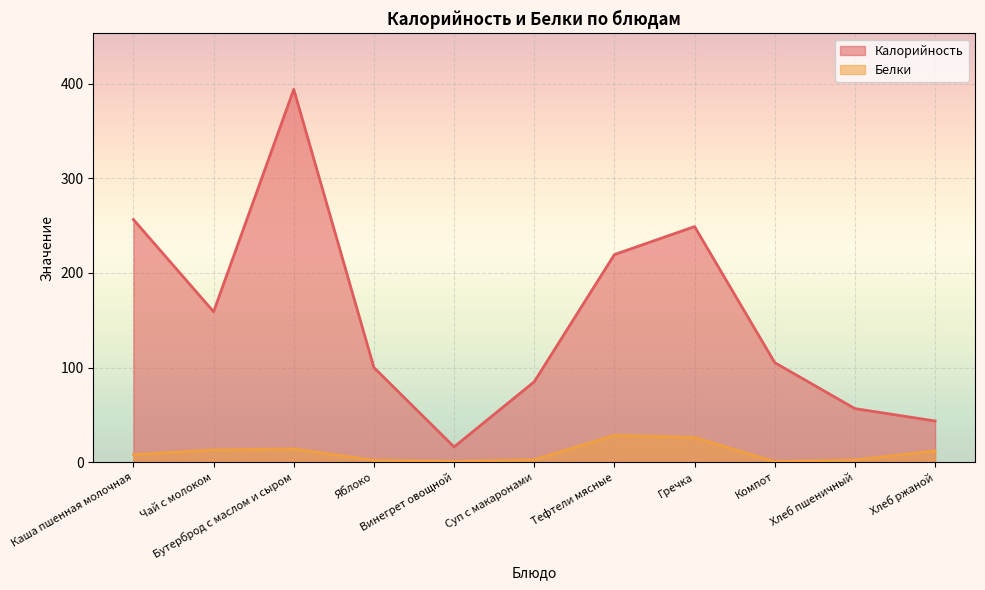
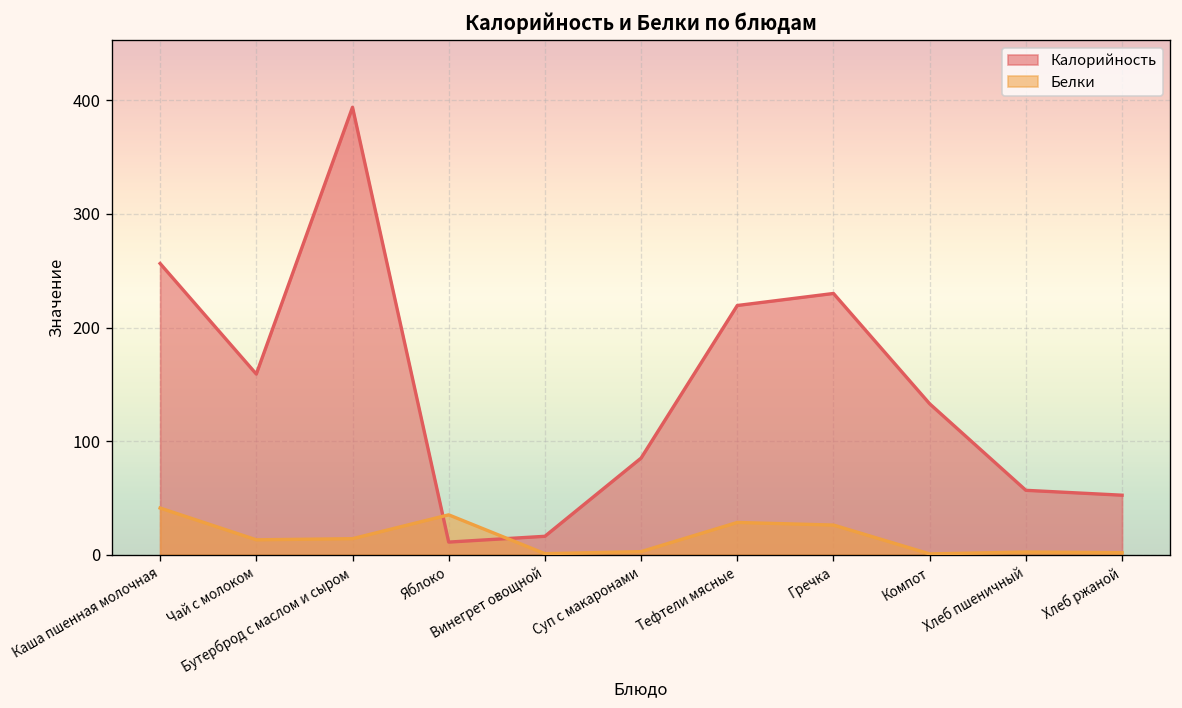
  {
    "Калорийность": {
      "Каша пшенная молочная": 260,
      "Чай с молоком": 160,
      "Бутерброд с маслом и сыром": 390,
-     "Яблоко": 100,
+     "Яблоко": 10,
      "Винегрет овощной": 20,
      "Суп с макаронами": 90,
      "Тефтели мясные": 220,
-     "Гречка": 250,
-     "Компот": 110,
+     "Гречка": 230,
+     "Компот": 130,
      "Хлеб пшеничный": 60,
-     "Хлеб ржаной": 40
+     "Хлеб ржаной": 50
    },
    "Белки": {
-     "Каша пшенная молочная": 10,
+     "Каша пшенная молочная": 40,
      "Чай с молоком": 10,
      "Бутерброд с маслом и сыром": 10,
-     "Яблоко": 0,
+     "Яблоко": 40,
      "Винегрет овощной": 0,
      "Суп с макаронами": 0,
      "Тефтели мясные": 30,
      "Гречка": 30,
      "Компот": 0,
      "Хлеб пшеничный": 0,
-     "Хлеб ржаной": 10
+     "Хлеб ржаной": 0
    }
  }
